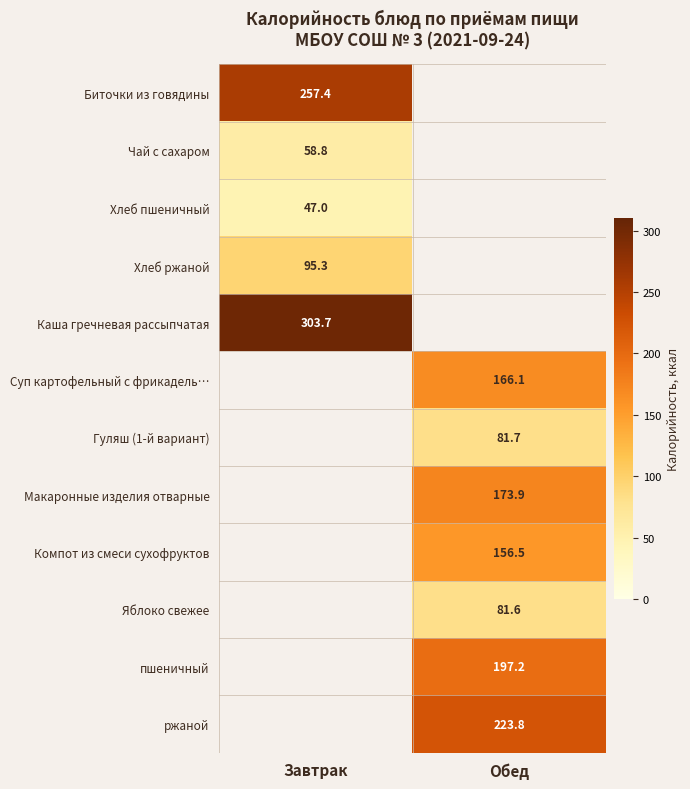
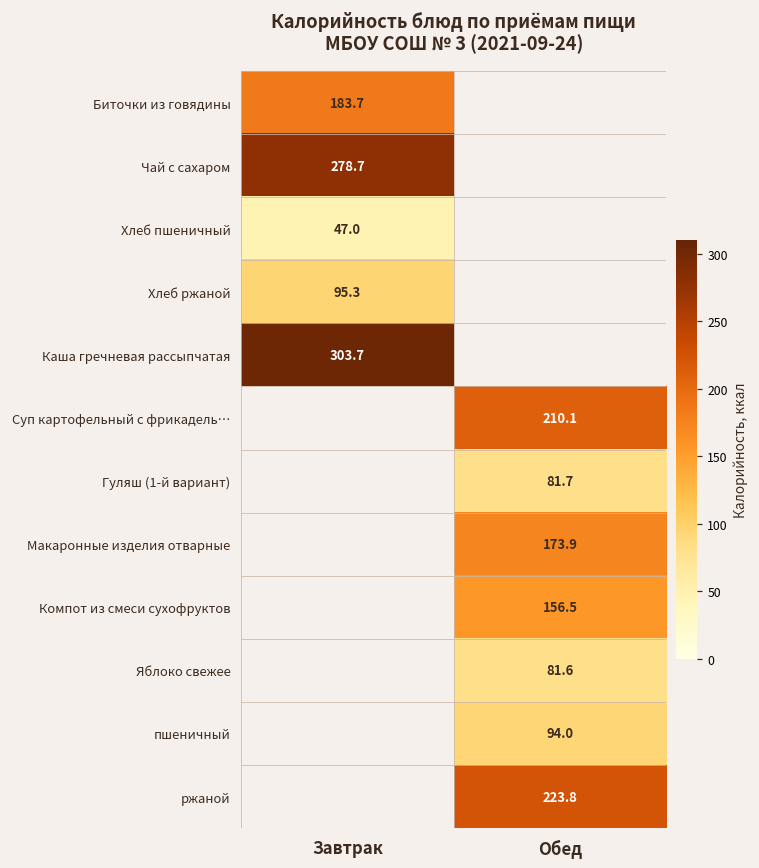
  {
    "Биточки из говядины": {
-     "Завтрак": 257.4
+     "Завтрак": 183.7
    },
    "Чай с сахаром": {
-     "Завтрак": 58.8
+     "Завтрак": 278.7
    },
    "Хлеб пшеничный": {
      "Завтрак": 47.0
    },
    "Хлеб ржаной": {
      "Завтрак": 95.3
    },
    "Каша гречневая рассыпчатая": {
      "Завтрак": 303.7
    },
    "Суп картофельный с фрикадель…": {
-     "Обед": 166.1
+     "Обед": 210.1
    },
    "Гуляш (1-й вариант)": {
      "Обед": 81.7
    },
    "Макаронные изделия отварные": {
      "Обед": 173.9
    },
    "Компот из смеси сухофруктов": {
      "Обед": 156.5
    },
    "Яблоко свежее": {
      "Обед": 81.6
    },
    "пшеничный": {
-     "Обед": 197.2
+     "Обед": 94.0
    },
    "ржаной": {
      "Обед": 223.8
    }
  }
